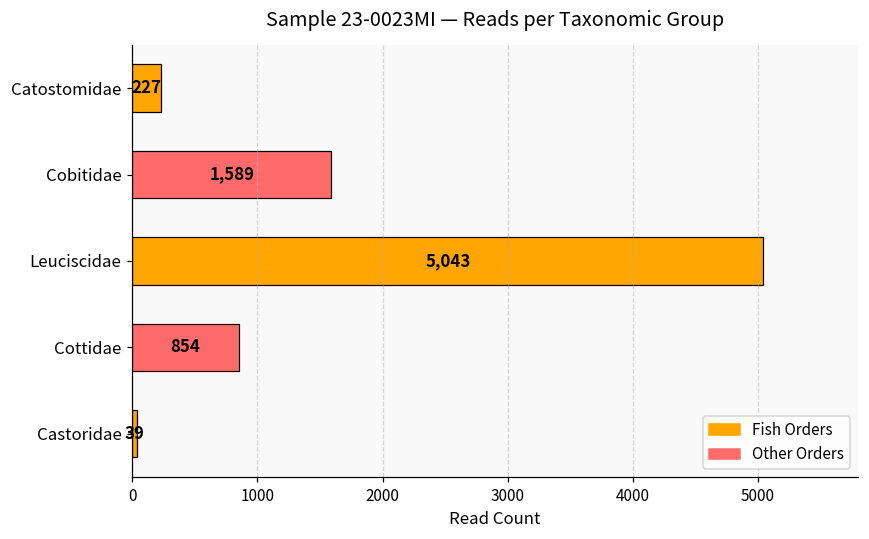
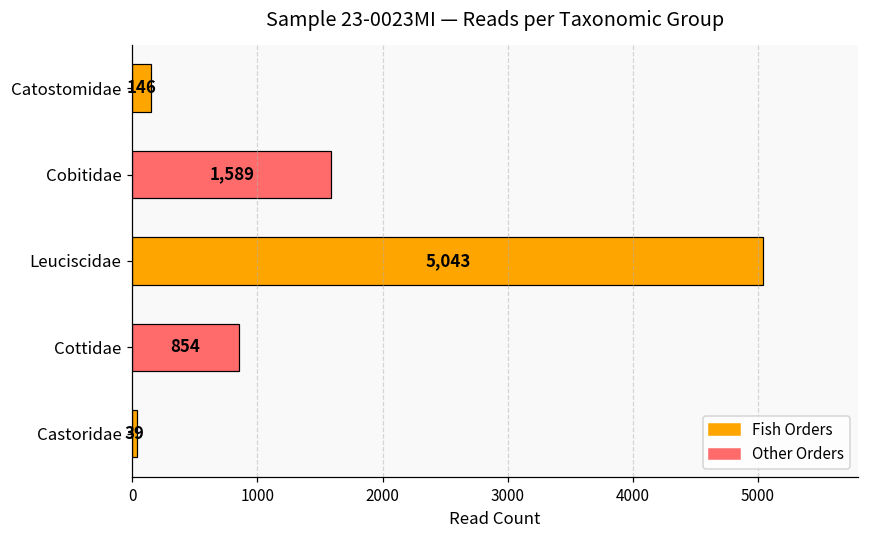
  {
-   "Catostomidae": "227",
+   "Catostomidae": "146",
    "Cobitidae": "1,589",
    "Leuciscidae": "5,043",
    "Cottidae": "854",
    "Castoridae": "39"
  }
